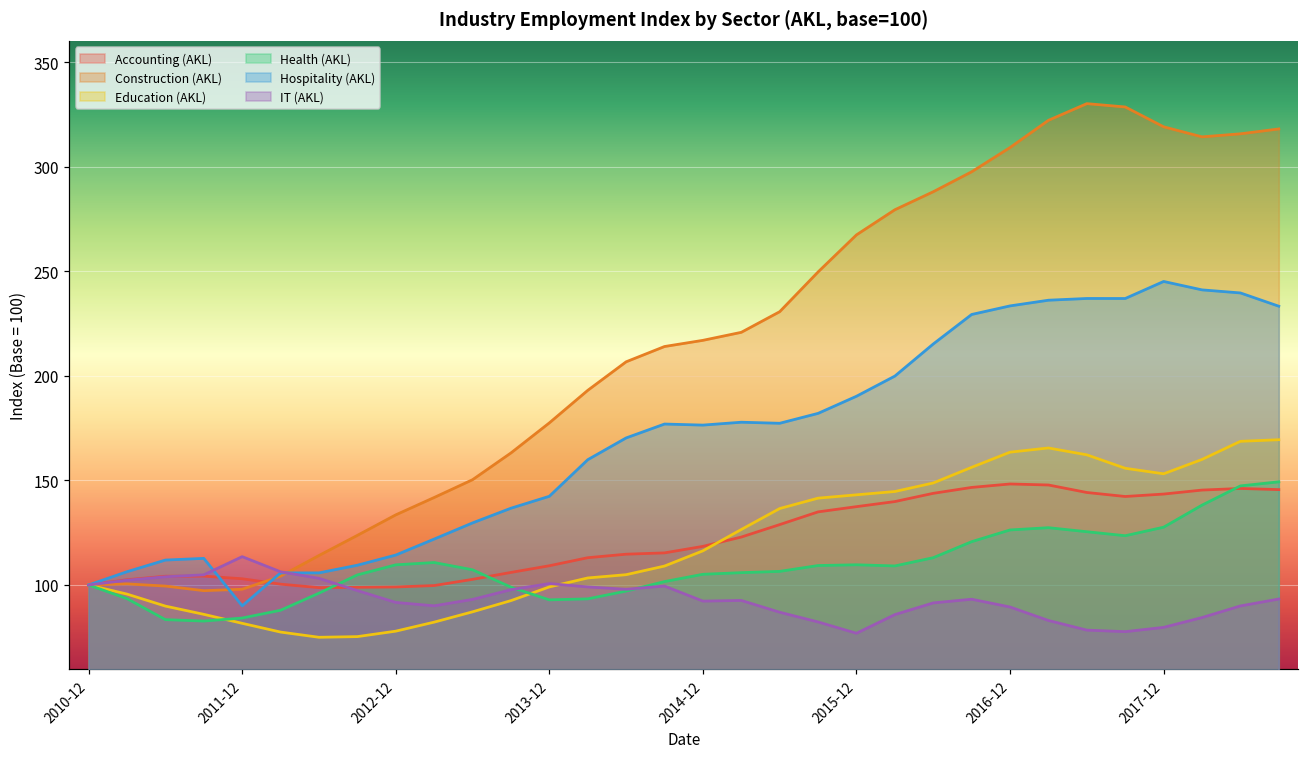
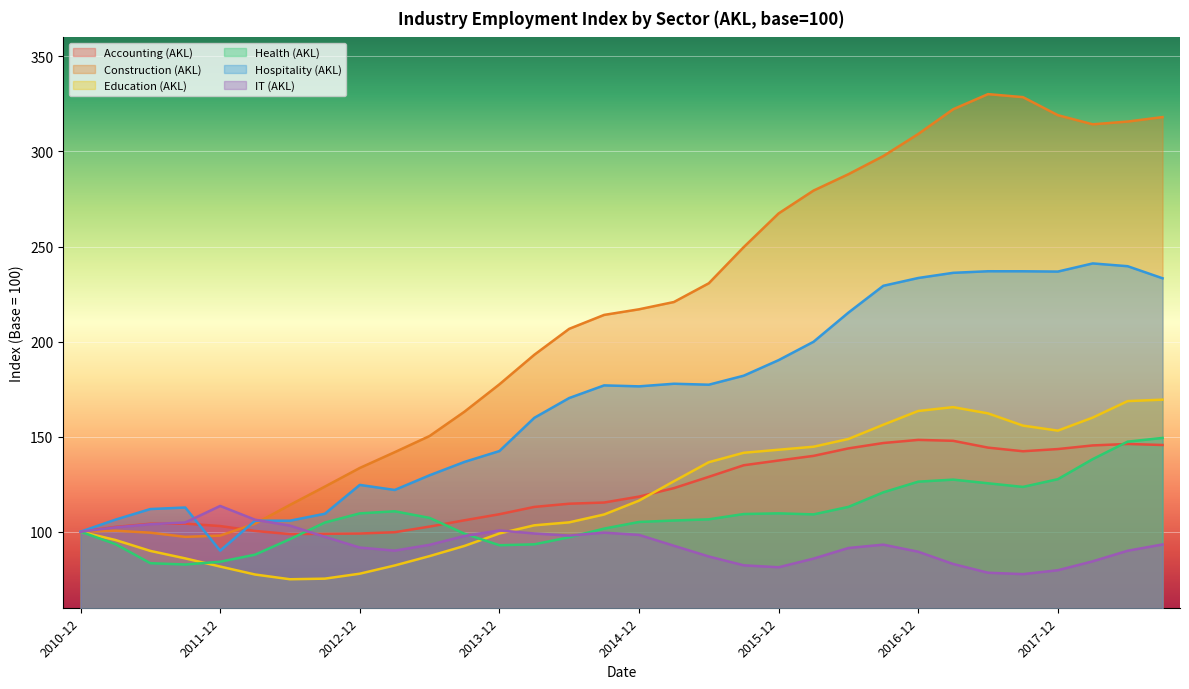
  {
    "Health (AKL)": {
      "2011-12": 84,
      "2012-12": 110,
      "2013-12": 93,
      "2014-12": 105,
      "2015-12": 110,
      "2016-12": 126,
      "2017-12": 128
    },
    "Hospitality (AKL)": {
      "2011-12": 90,
-     "2012-12": 114,
+     "2012-12": 125,
      "2013-12": 142,
      "2014-12": 176,
      "2015-12": 190,
      "2016-12": 233,
-     "2017-12": 245
+     "2017-12": 237
    },
    "IT (AKL)": {
      "2011-12": 114,
      "2012-12": 92,
      "2013-12": 101,
-     "2014-12": 92,
-     "2015-12": 77,
+     "2014-12": 98,
+     "2015-12": 81,
      "2016-12": 89,
      "2017-12": 80
    }
  }
